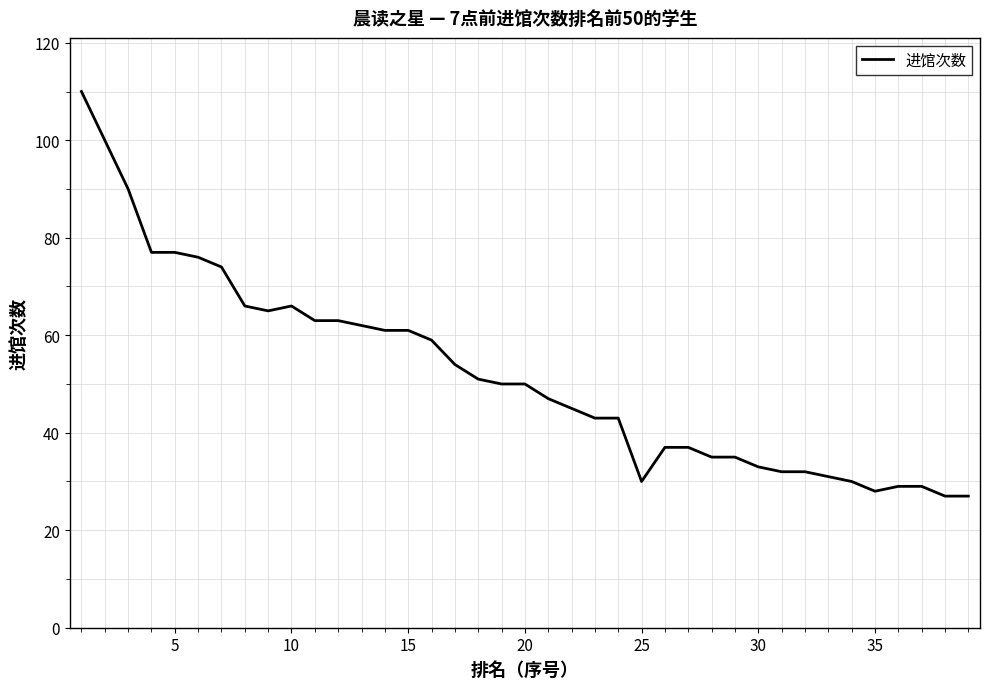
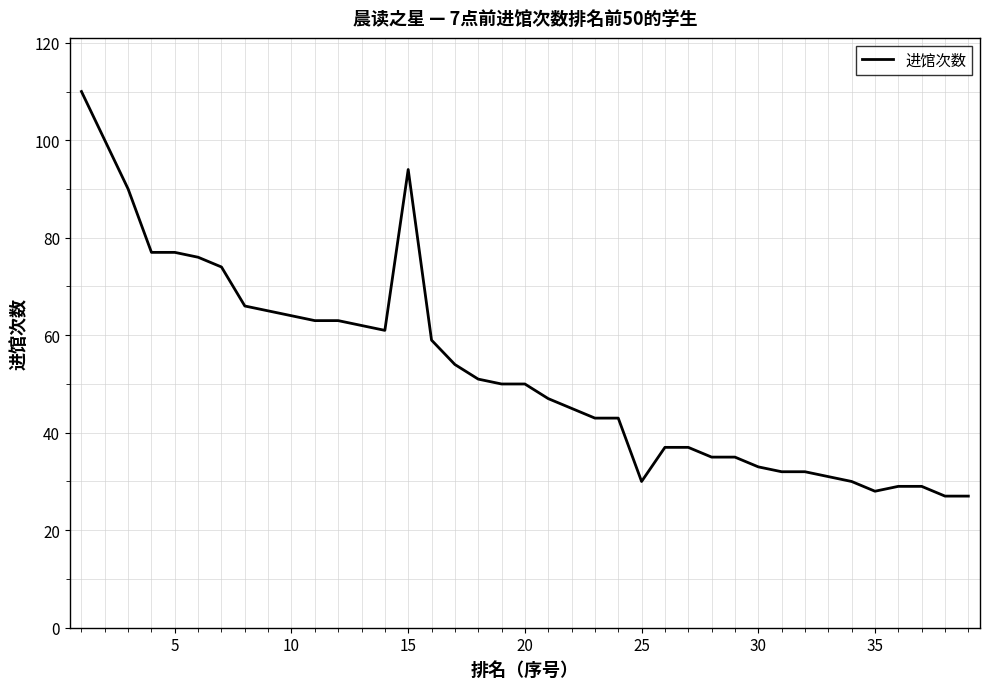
  {
    "5": 77,
-   "10": 66,
-   "15": 61,
+   "10": 64,
+   "15": 94,
    "20": 50,
    "25": 30,
    "30": 33,
    "35": 28
  }
